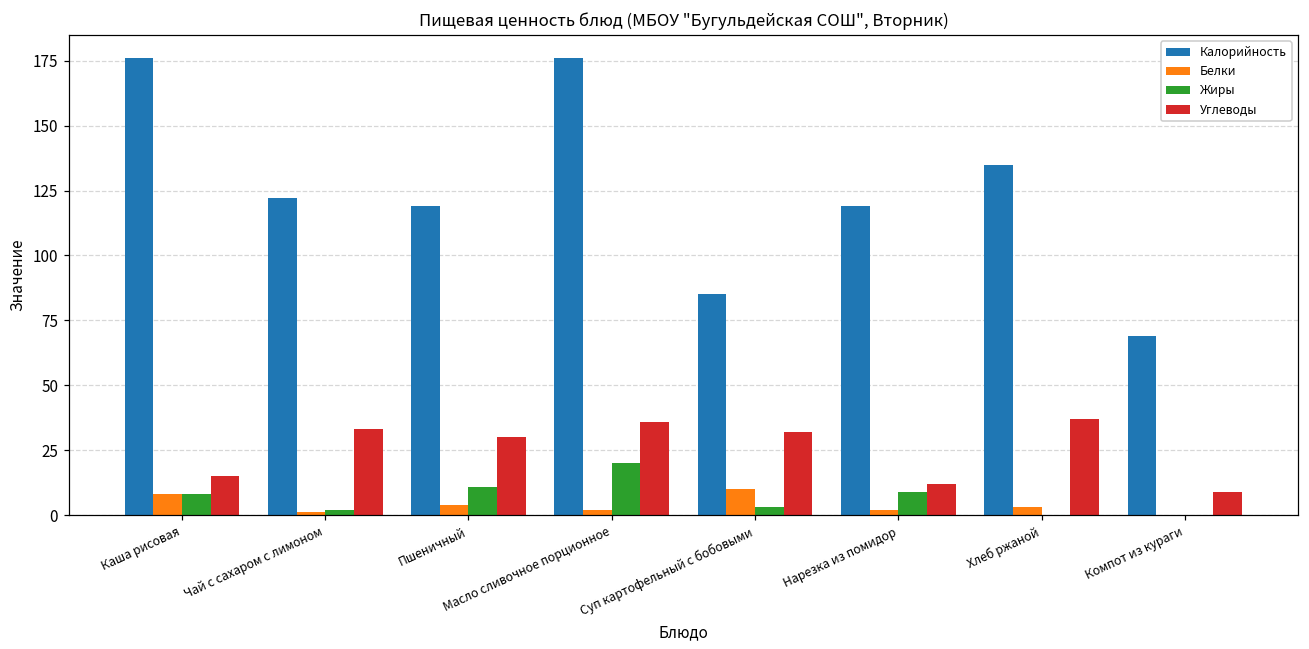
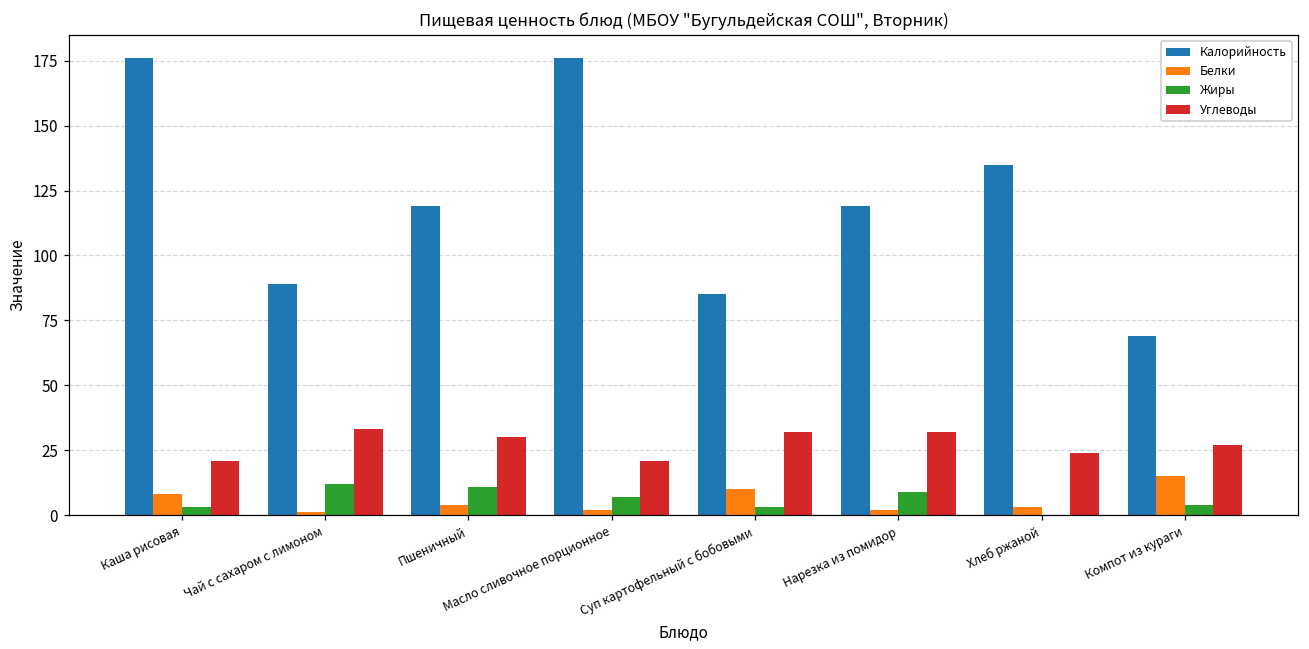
  {
    "Калорийность": {
      "Каша рисовая": 176,
-     "Чай с сахаром с лимоном": 122,
+     "Чай с сахаром с лимоном": 89,
      "Пшеничный": 119,
      "Масло сливочное порционное": 176,
      "Суп картофельный с бобовыми": 85,
      "Нарезка из помидор": 119,
      "Хлеб ржаной": 135,
      "Компот из кураги": 69
    },
    "Белки": {
      "Каша рисовая": 8,
      "Пшеничный": 4,
      "Масло сливочное порционное": 2,
      "Суп картофельный с бобовыми": 10,
      "Нарезка из помидор": 2,
      "Хлеб ржаной": 3,
-     "Компот из кураги": 0
+     "Компот из кураги": 15
    },
    "Жиры": {
-     "Каша рисовая": 8,
-     "Чай с сахаром с лимоном": 2,
+     "Каша рисовая": 3,
+     "Чай с сахаром с лимоном": 12,
      "Пшеничный": 11,
-     "Масло сливочное порционное": 20,
+     "Масло сливочное порционное": 7,
      "Суп картофельный с бобовыми": 3,
      "Нарезка из помидор": 9,
      "Хлеб ржаной": 0,
-     "Компот из кураги": 0
+     "Компот из кураги": 4
    },
    "Углеводы": {
-     "Каша рисовая": 15,
+     "Каша рисовая": 21,
      "Чай с сахаром с лимоном": 33,
      "Пшеничный": 30,
-     "Масло сливочное порционное": 36,
+     "Масло сливочное порционное": 21,
      "Суп картофельный с бобовыми": 32,
-     "Нарезка из помидор": 12,
-     "Хлеб ржаной": 37,
-     "Компот из кураги": 9
+     "Нарезка из помидор": 32,
+     "Хлеб ржаной": 24,
+     "Компот из кураги": 27
    }
  }
